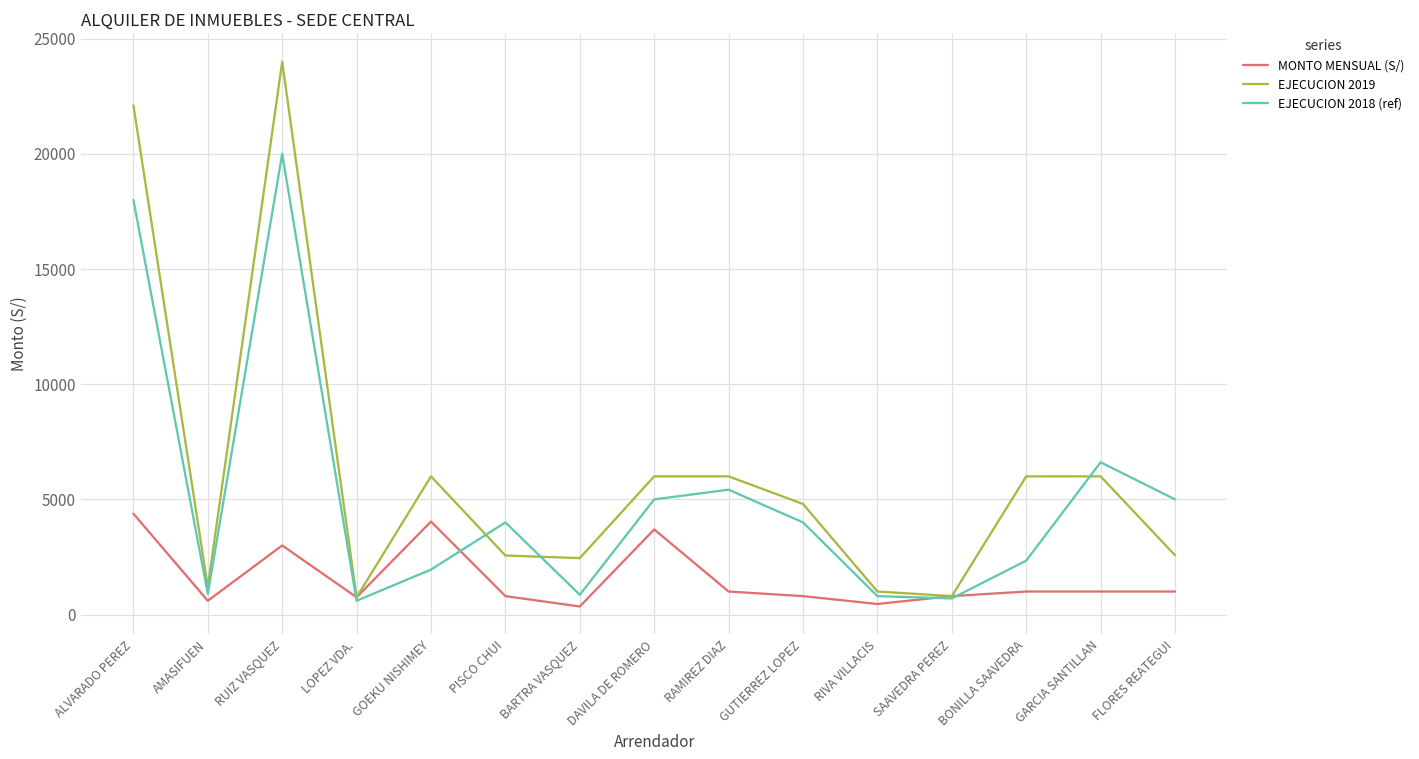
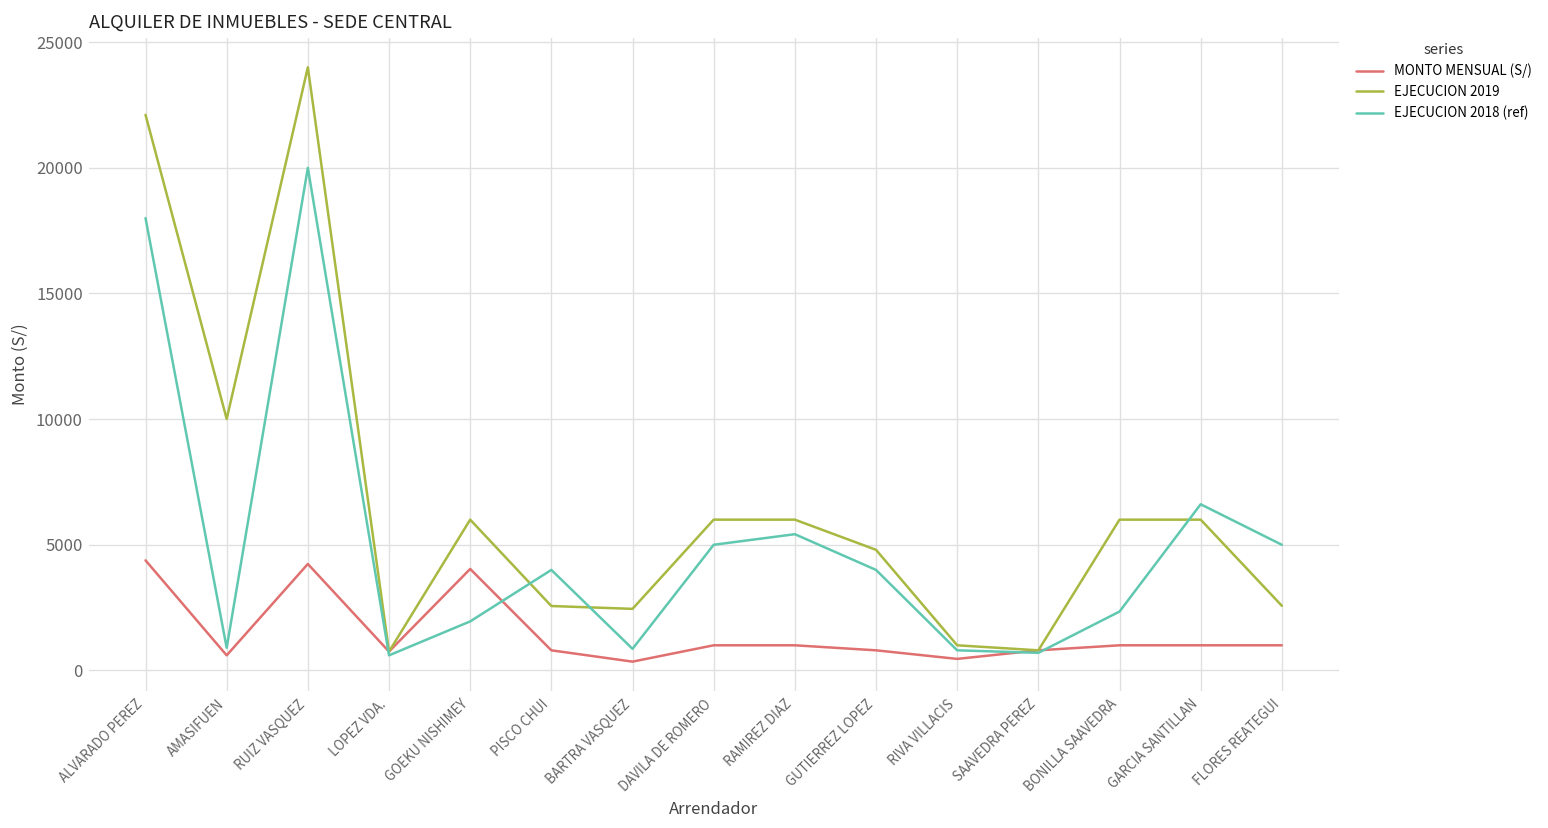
  {
    "MONTO MENSUAL (S/)": {
      "ALVARADO PEREZ": 4400,
      "AMASIFUEN": 600,
-     "RUIZ VASQUEZ": 3000,
+     "RUIZ VASQUEZ": 4200,
      "GOEKU NISHIMEY": 4000,
      "PISCO CHUI": 800,
      "BARTRA VASQUEZ": 400,
-     "DAVILA DE ROMERO": 3700,
+     "DAVILA DE ROMERO": 1000,
      "RAMIREZ DIAZ": 1000,
      "GUTIERREZ LOPEZ": 800,
      "RIVA VILLACIS": 500,
      "BONILLA SAAVEDRA": 1000,
      "GARCIA SANTILLAN": 1000,
      "FLORES REATEGUI": 1000
    },
    "EJECUCION 2019": {
      "ALVARADO PEREZ": 22100,
-     "AMASIFUEN": 1200,
+     "AMASIFUEN": 10000,
      "RUIZ VASQUEZ": 24000,
      "GOEKU NISHIMEY": 6000,
      "PISCO CHUI": 2600,
      "BARTRA VASQUEZ": 2500,
      "DAVILA DE ROMERO": 6000,
      "RAMIREZ DIAZ": 6000,
      "GUTIERREZ LOPEZ": 4800,
      "RIVA VILLACIS": 1000,
      "BONILLA SAAVEDRA": 6000,
      "GARCIA SANTILLAN": 6000,
      "FLORES REATEGUI": 2600
    },
    "EJECUCION 2018 (ref)": {
      "ALVARADO PEREZ": 18000,
      "AMASIFUEN": 900,
      "RUIZ VASQUEZ": 20000,
      "LOPEZ VDA.": 600,
      "GOEKU NISHIMEY": 2000,
      "PISCO CHUI": 4000,
      "BARTRA VASQUEZ": 900,
      "DAVILA DE ROMERO": 5000,
      "RAMIREZ DIAZ": 5400,
      "GUTIERREZ LOPEZ": 4000,
      "RIVA VILLACIS": 800,
      "BONILLA SAAVEDRA": 2300,
      "GARCIA SANTILLAN": 6600,
      "FLORES REATEGUI": 5000
    }
  }
